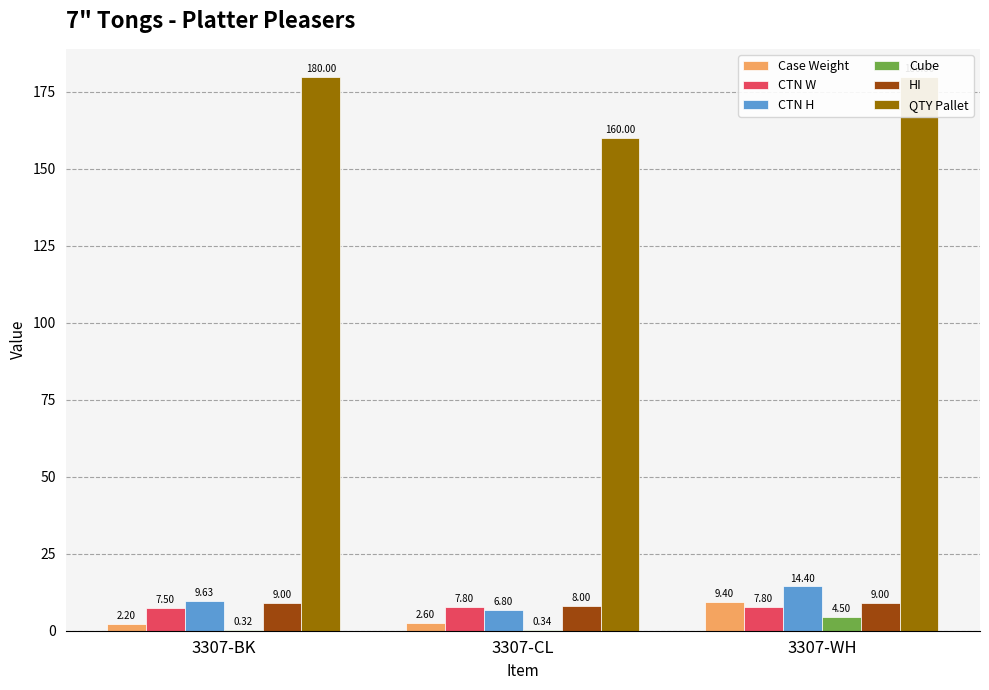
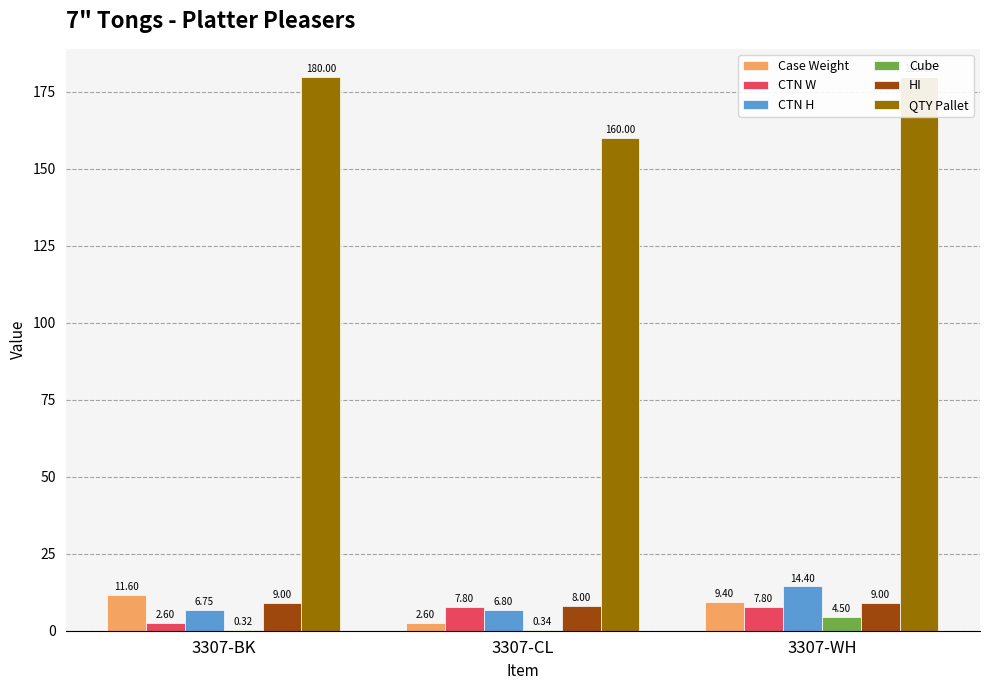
  {
    "Case Weight": {
-     "3307-BK": 2.20,
+     "3307-BK": 11.60,
      "3307-CL": 2.60,
      "3307-WH": 9.40
    },
    "CTN W": {
-     "3307-BK": 7.50,
+     "3307-BK": 2.60,
      "3307-CL": 7.80,
      "3307-WH": 7.80
    },
    "CTN H": {
-     "3307-BK": 9.63,
+     "3307-BK": 6.75,
      "3307-CL": 6.80,
      "3307-WH": 14.40
    },
    "Cube": {
      "3307-BK": 0.32,
      "3307-CL": 0.34,
      "3307-WH": 4.50
    }
  }
